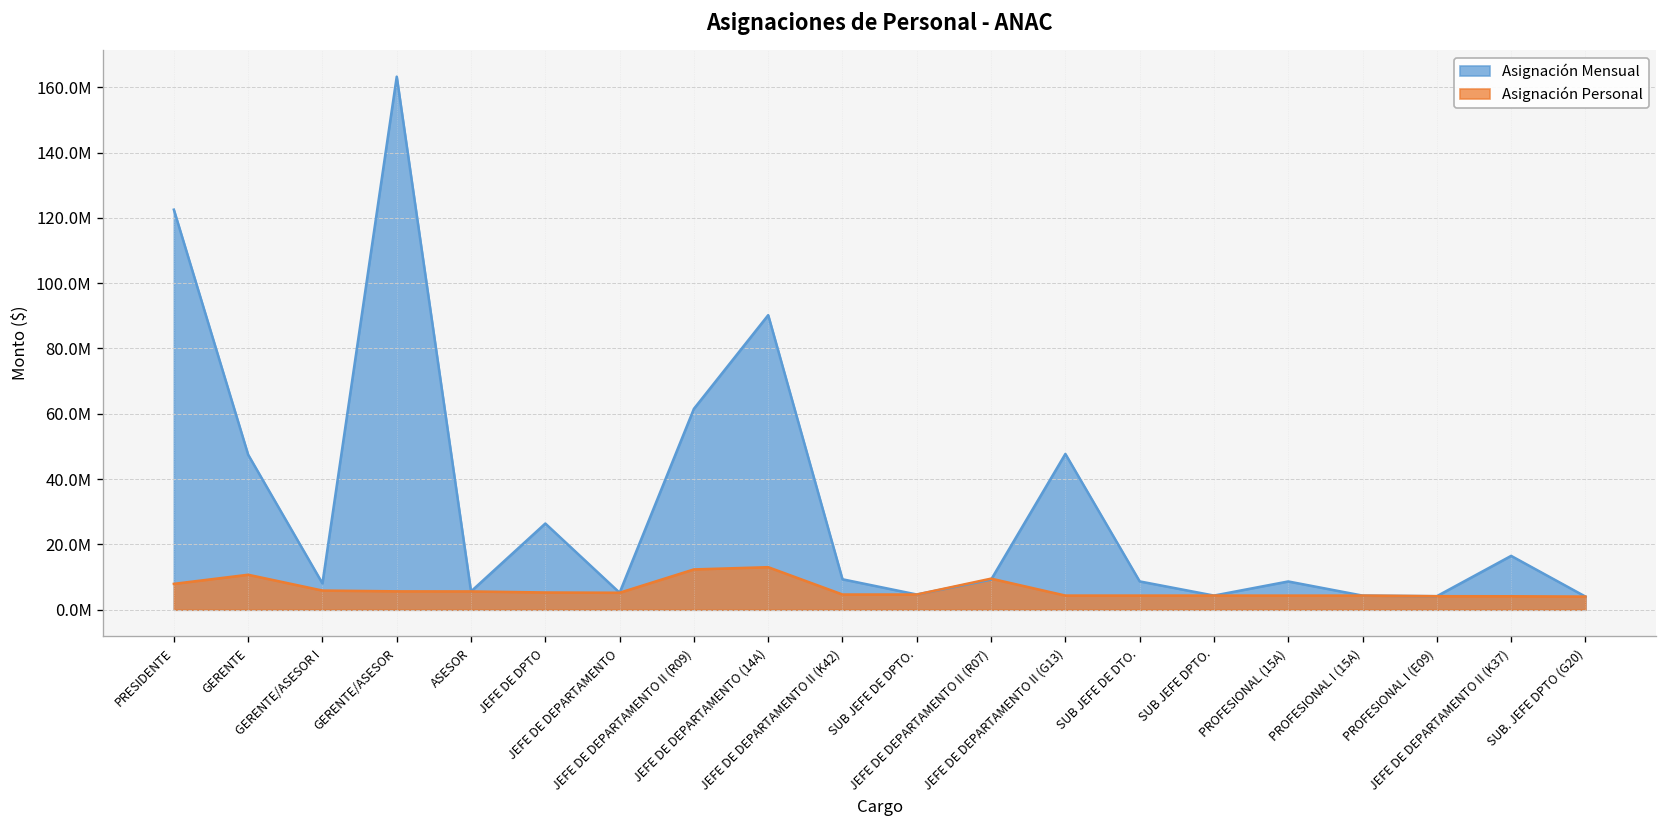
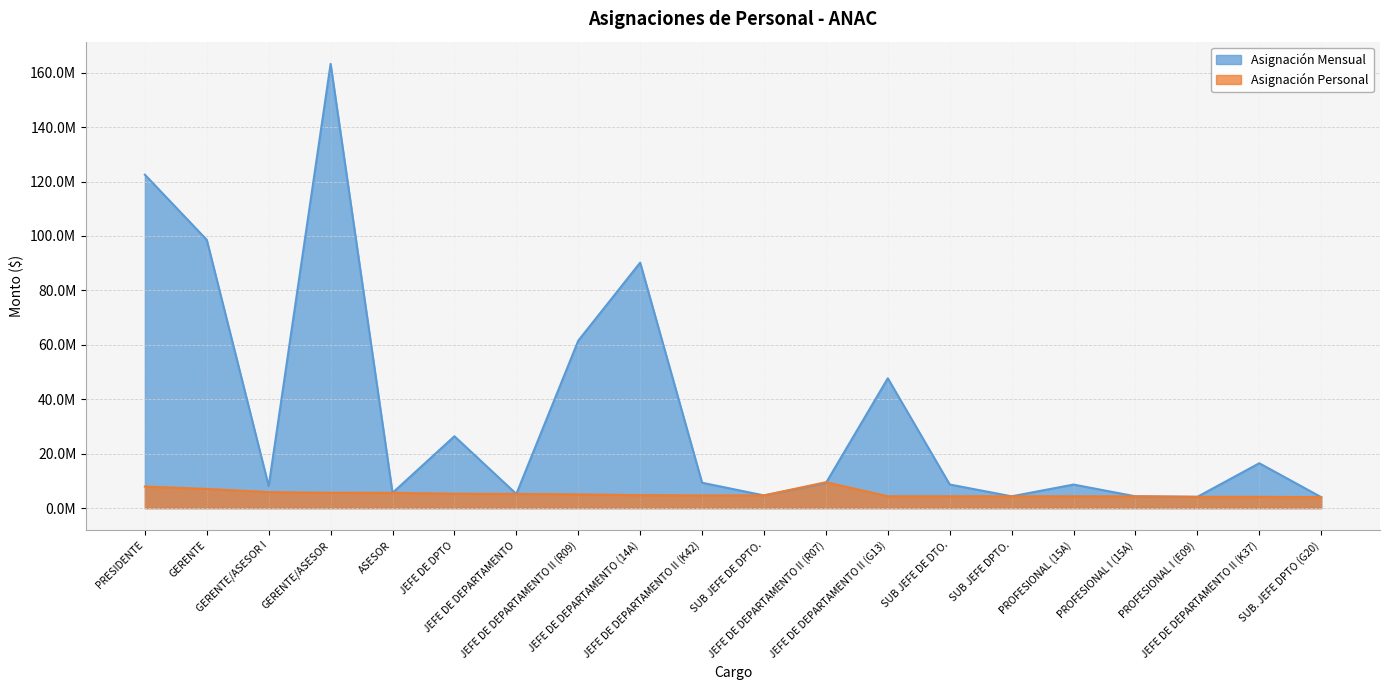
  {
    "Asignación Mensual": {
      "PRESIDENTE": 123000000,
-     "GERENTE": 47000000,
+     "GERENTE": 99000000,
      "GERENTE/ASESOR I": 8000000,
      "GERENTE/ASESOR": 163000000,
      "JEFE DE DPTO": 26000000,
      "JEFE DE DEPARTAMENTO II (R09)": 62000000,
      "JEFE DE DEPARTAMENTO (14A)": 90000000,
      "JEFE DE DEPARTAMENTO II (K42)": 9000000,
      "JEFE DE DEPARTAMENTO II (G13)": 48000000,
      "SUB JEFE DE DTO.": 9000000,
      "PROFESIONAL (15A)": 9000000,
      "JEFE DE DEPARTAMENTO II (K37)": 16000000
    },
    "Asignación Personal": {
      "PRESIDENTE": 8000000,
-     "GERENTE": 11000000,
+     "GERENTE": 7000000,
      "GERENTE/ASESOR I": 6000000,
      "GERENTE/ASESOR": 6000000,
      "JEFE DE DPTO": 5000000,
-     "JEFE DE DEPARTAMENTO II (R09)": 12000000,
-     "JEFE DE DEPARTAMENTO (14A)": 13000000,
+     "JEFE DE DEPARTAMENTO II (R09)": 5000000,
+     "JEFE DE DEPARTAMENTO (14A)": 5000000,
      "JEFE DE DEPARTAMENTO II (K42)": 5000000,
      "JEFE DE DEPARTAMENTO II (G13)": 4000000,
      "SUB JEFE DE DTO.": 4000000,
      "PROFESIONAL (15A)": 4000000,
      "JEFE DE DEPARTAMENTO II (K37)": 4000000
    }
  }
